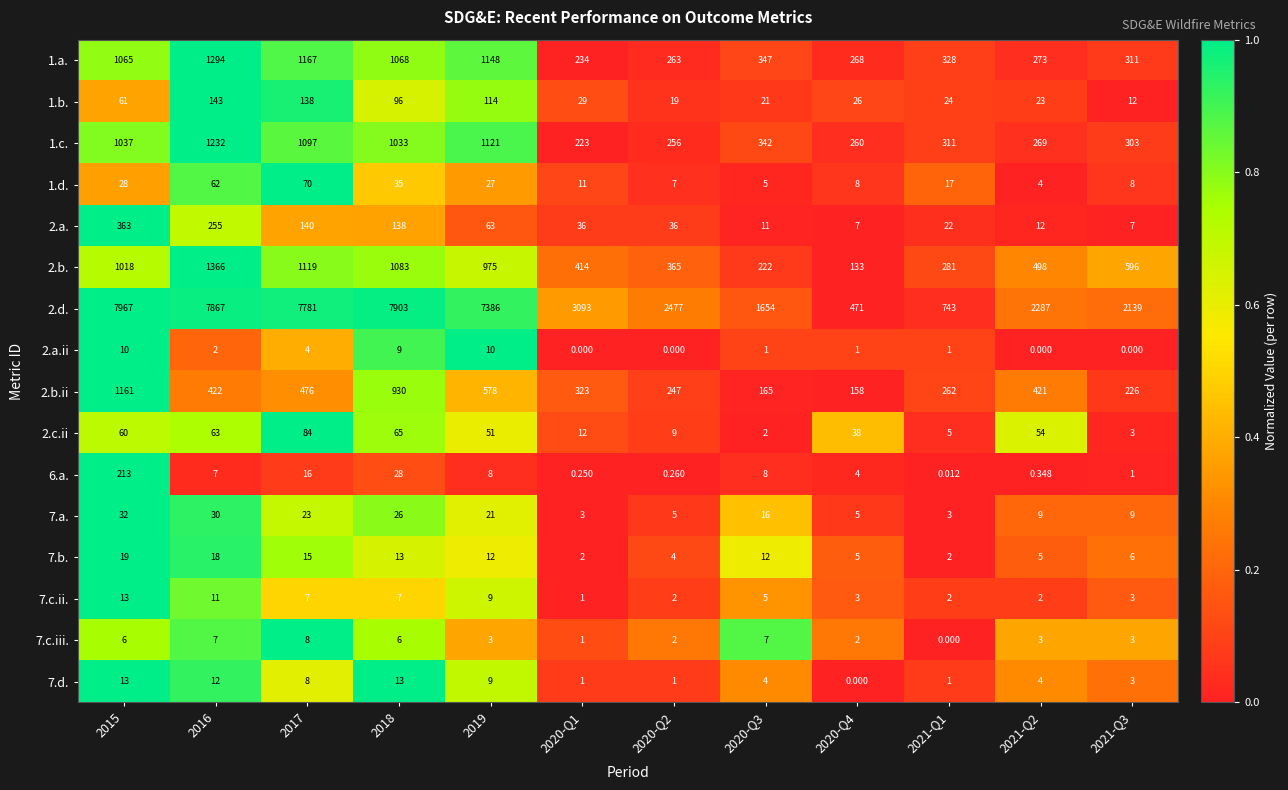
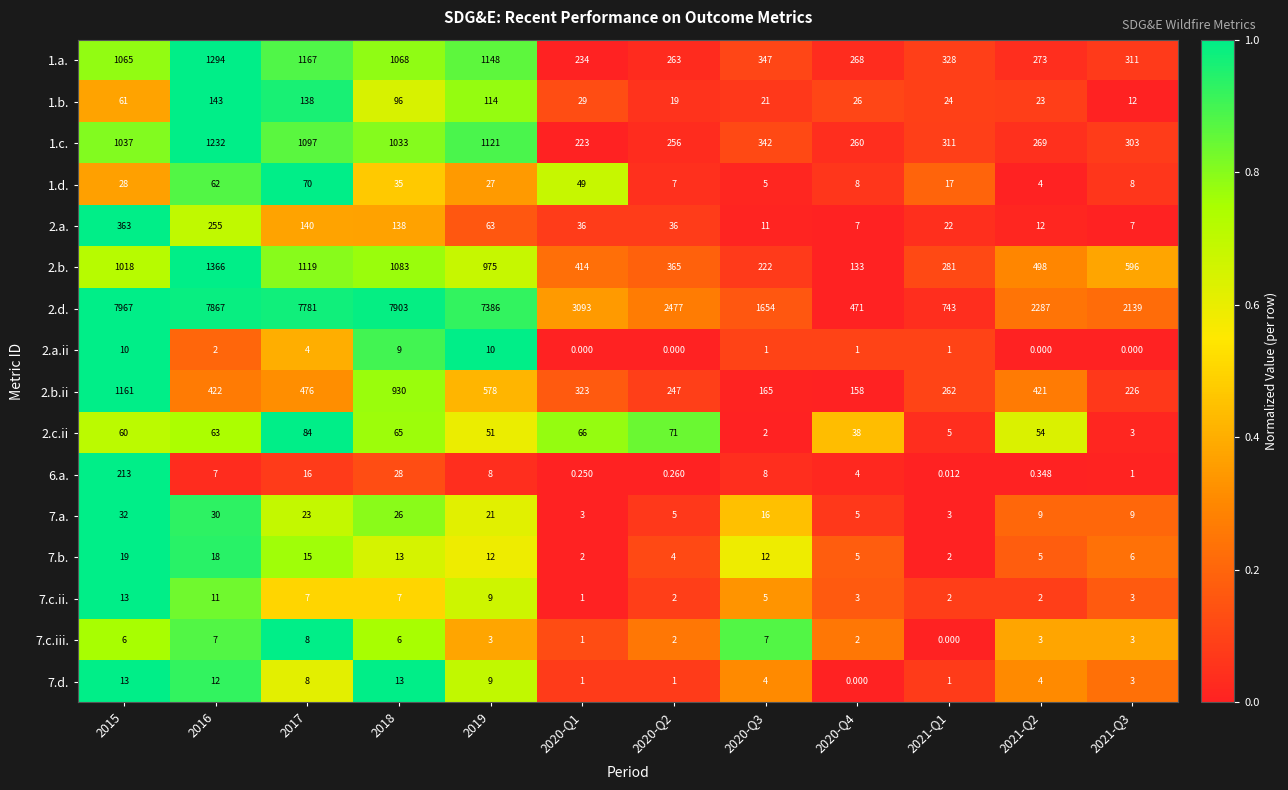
  {
    "1.a.": {
      "2015": 1065,
      "2016": 1294,
      "2017": 1167,
      "2018": 1068,
      "2019": 1148,
      "2020-Q1": 234,
      "2020-Q2": 263,
      "2020-Q3": 347,
      "2020-Q4": 268,
      "2021-Q1": 328,
      "2021-Q2": 273,
      "2021-Q3": 311
    },
    "1.b.": {
      "2015": 61,
      "2016": 143,
      "2017": 138,
      "2018": 96,
      "2019": 114,
      "2020-Q1": 29,
      "2020-Q2": 19,
      "2020-Q3": 21,
      "2020-Q4": 26,
      "2021-Q1": 24,
      "2021-Q2": 23,
      "2021-Q3": 12
    },
    "1.c.": {
      "2015": 1037,
      "2016": 1232,
      "2017": 1097,
      "2018": 1033,
      "2019": 1121,
      "2020-Q1": 223,
      "2020-Q2": 256,
      "2020-Q3": 342,
      "2020-Q4": 260,
      "2021-Q1": 311,
      "2021-Q2": 269,
      "2021-Q3": 303
    },
    "1.d.": {
      "2015": 28,
      "2016": 62,
      "2017": 70,
      "2018": 35,
      "2019": 27,
-     "2020-Q1": 11,
+     "2020-Q1": 49,
      "2020-Q2": 7,
      "2020-Q3": 5,
      "2020-Q4": 8,
      "2021-Q1": 17,
      "2021-Q2": 4,
      "2021-Q3": 8
    },
    "2.a.": {
      "2015": 363,
      "2016": 255,
      "2017": 140,
      "2018": 138,
      "2019": 63,
      "2020-Q1": 36,
      "2020-Q2": 36,
      "2020-Q3": 11,
      "2020-Q4": 7,
      "2021-Q1": 22,
      "2021-Q2": 12,
      "2021-Q3": 7
    },
    "2.b.": {
      "2015": 1018,
      "2016": 1366,
      "2017": 1119,
      "2018": 1083,
      "2019": 975,
      "2020-Q1": 414,
      "2020-Q2": 365,
      "2020-Q3": 222,
      "2020-Q4": 133,
      "2021-Q1": 281,
      "2021-Q2": 498,
      "2021-Q3": 596
    },
    "2.d.": {
      "2015": 7967,
      "2016": 7867,
      "2017": 7781,
      "2018": 7903,
      "2019": 7386,
      "2020-Q1": 3093,
      "2020-Q2": 2477,
      "2020-Q3": 1654,
      "2020-Q4": 471,
      "2021-Q1": 743,
      "2021-Q2": 2287,
      "2021-Q3": 2139
    },
    "2.a.ii": {
      "2015": 10,
      "2016": 2,
      "2017": 4,
      "2018": 9,
      "2019": 10,
      "2020-Q1": 0.000,
      "2020-Q2": 0.000,
      "2020-Q3": 1,
      "2020-Q4": 1,
      "2021-Q1": 1,
      "2021-Q2": 0.000,
      "2021-Q3": 0.000
    },
    "2.b.ii": {
      "2015": 1161,
      "2016": 422,
      "2017": 476,
      "2018": 930,
      "2019": 578,
      "2020-Q1": 323,
      "2020-Q2": 247,
      "2020-Q3": 165,
      "2020-Q4": 158,
      "2021-Q1": 262,
      "2021-Q2": 421,
      "2021-Q3": 226
    },
    "2.c.ii": {
      "2015": 60,
      "2016": 63,
      "2017": 84,
      "2018": 65,
      "2019": 51,
-     "2020-Q1": 12,
-     "2020-Q2": 9,
+     "2020-Q1": 66,
+     "2020-Q2": 71,
      "2020-Q3": 2,
      "2020-Q4": 38,
      "2021-Q1": 5,
      "2021-Q2": 54,
      "2021-Q3": 3
    },
    "6.a.": {
      "2015": 213,
      "2016": 7,
      "2017": 16,
      "2018": 28,
      "2019": 8,
      "2020-Q1": 0.250,
      "2020-Q2": 0.260,
      "2020-Q3": 8,
      "2020-Q4": 4,
      "2021-Q1": 0.012,
      "2021-Q2": 0.348,
      "2021-Q3": 1
    },
    "7.a.": {
      "2015": 32,
      "2016": 30,
      "2017": 23,
      "2018": 26,
      "2019": 21,
      "2020-Q1": 3,
      "2020-Q2": 5,
      "2020-Q3": 16,
      "2020-Q4": 5,
      "2021-Q1": 3,
      "2021-Q2": 9,
      "2021-Q3": 9
    },
    "7.b.": {
      "2015": 19,
      "2016": 18,
      "2017": 15,
      "2018": 13,
      "2019": 12,
      "2020-Q1": 2,
      "2020-Q2": 4,
      "2020-Q3": 12,
      "2020-Q4": 5,
      "2021-Q1": 2,
      "2021-Q2": 5,
      "2021-Q3": 6
    },
    "7.c.ii.": {
      "2015": 13,
      "2016": 11,
      "2017": 7,
      "2018": 7,
      "2019": 9,
      "2020-Q1": 1,
      "2020-Q2": 2,
      "2020-Q3": 5,
      "2020-Q4": 3,
      "2021-Q1": 2,
      "2021-Q2": 2,
      "2021-Q3": 3
    },
    "7.c.iii.": {
      "2015": 6,
      "2016": 7,
      "2017": 8,
      "2018": 6,
      "2019": 3,
      "2020-Q1": 1,
      "2020-Q2": 2,
      "2020-Q3": 7,
      "2020-Q4": 2,
      "2021-Q1": 0.000,
      "2021-Q2": 3,
      "2021-Q3": 3
    },
    "7.d.": {
      "2015": 13,
      "2016": 12,
      "2017": 8,
      "2018": 13,
      "2019": 9,
      "2020-Q1": 1,
      "2020-Q2": 1,
      "2020-Q3": 4,
      "2020-Q4": 0.000,
      "2021-Q1": 1,
      "2021-Q2": 4,
      "2021-Q3": 3
    }
  }
